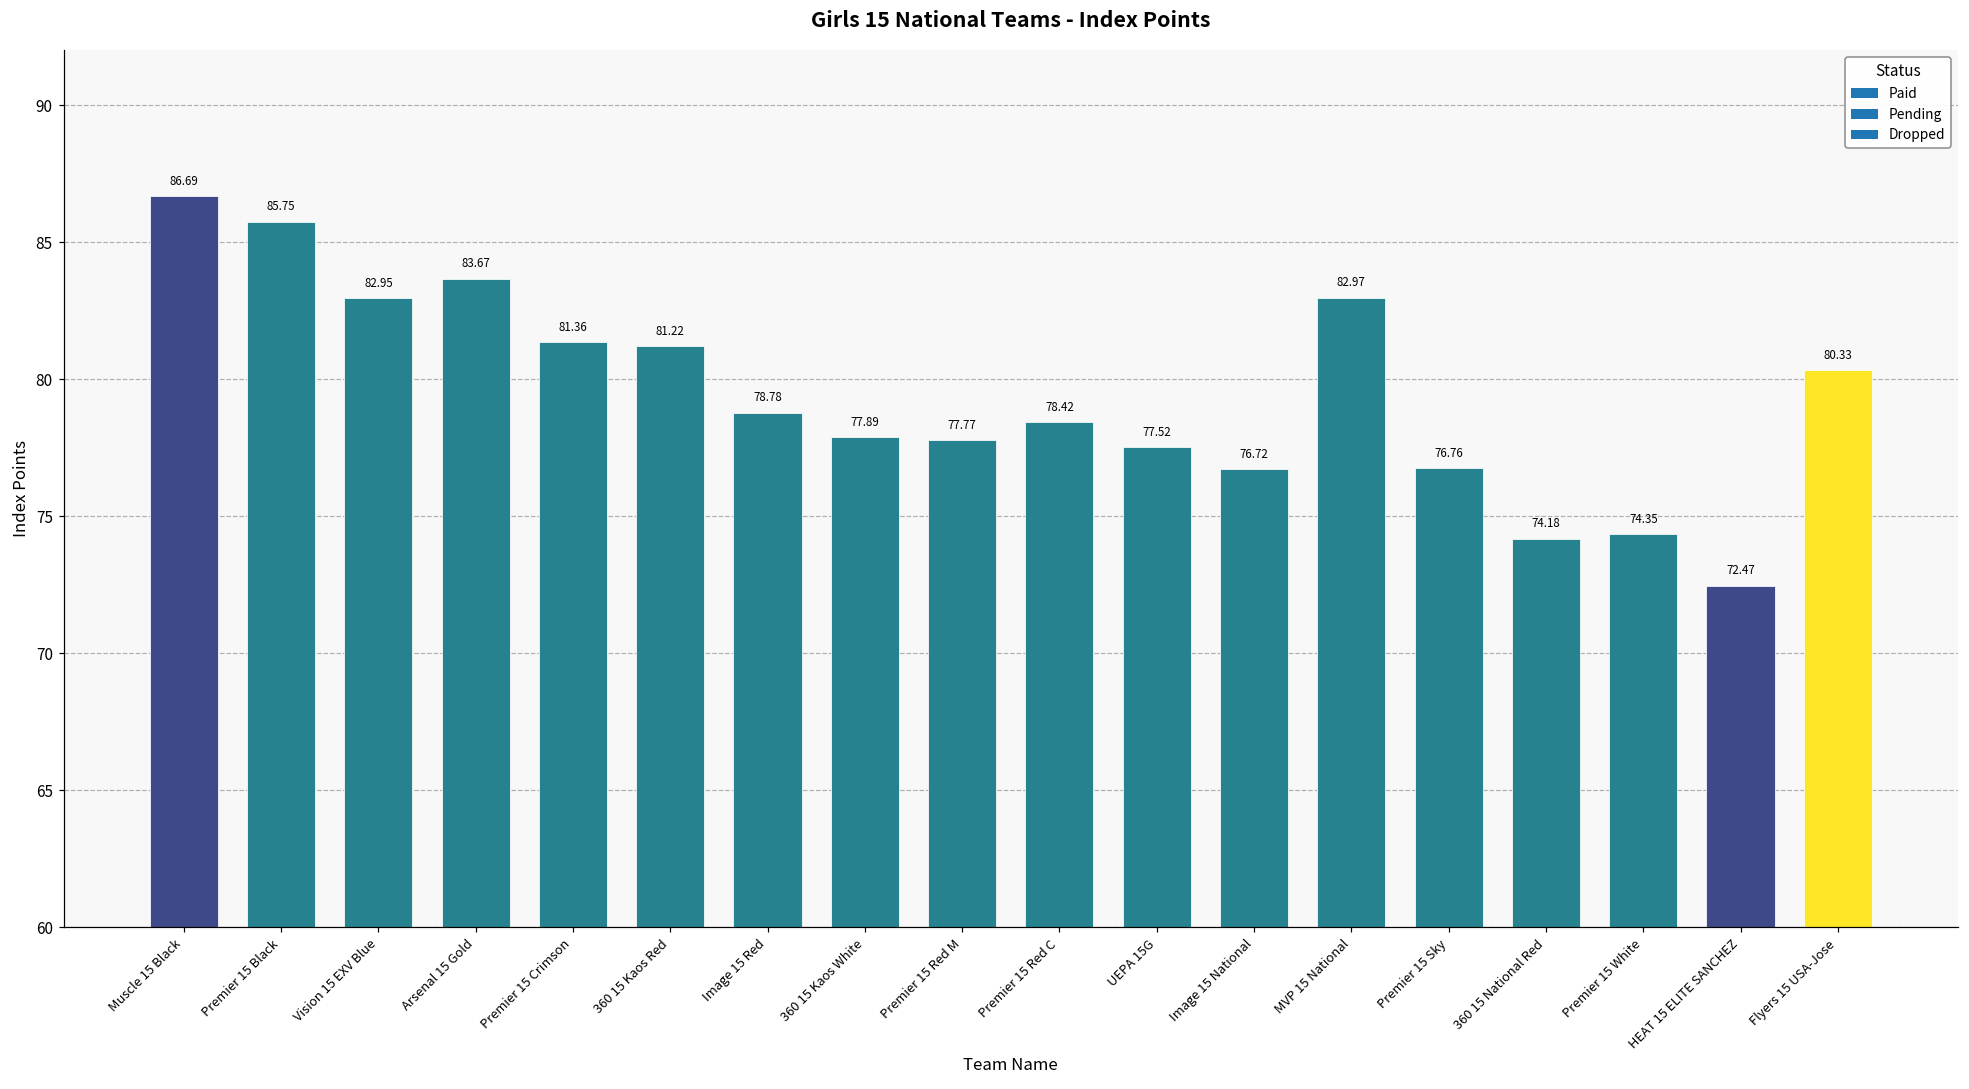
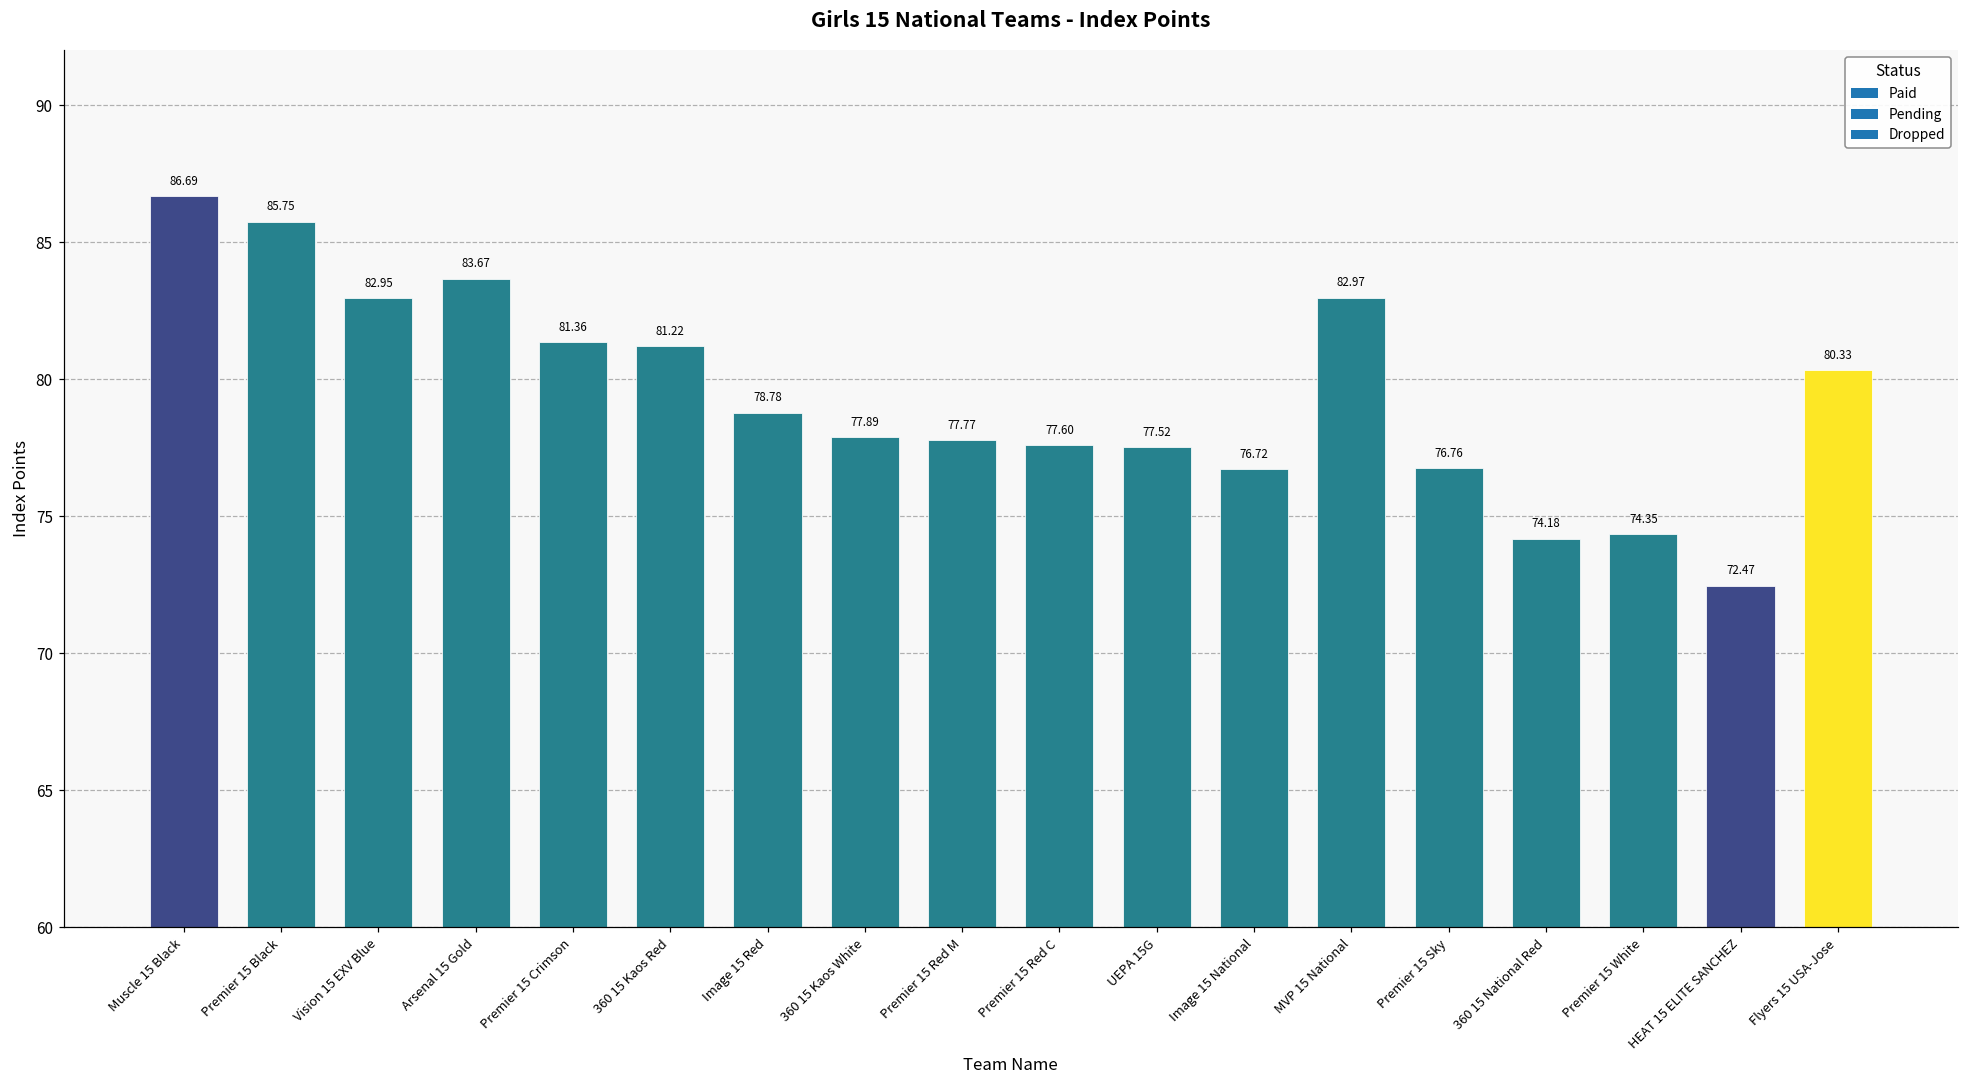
  {
    "Muscle 15 Black": 86.69,
    "Premier 15 Black": 85.75,
    "Vision 15 EXV Blue": 82.95,
    "Arsenal 15 Gold": 83.67,
    "Premier 15 Crimson": 81.36,
    "360 15 Kaos Red": 81.22,
    "Image 15 Red": 78.78,
    "360 15 Kaos White": 77.89,
    "Premier 15 Red M": 77.77,
-   "Premier 15 Red C": 78.42,
+   "Premier 15 Red C": 77.60,
    "UEPA 15G": 77.52,
    "Image 15 National": 76.72,
    "MVP 15 National": 82.97,
    "Premier 15 Sky": 76.76,
    "360 15 National Red": 74.18,
    "Premier 15 White": 74.35,
    "HEAT 15 ELITE SANCHEZ": 72.47,
    "Flyers 15 USA-Jose": 80.33
  }
